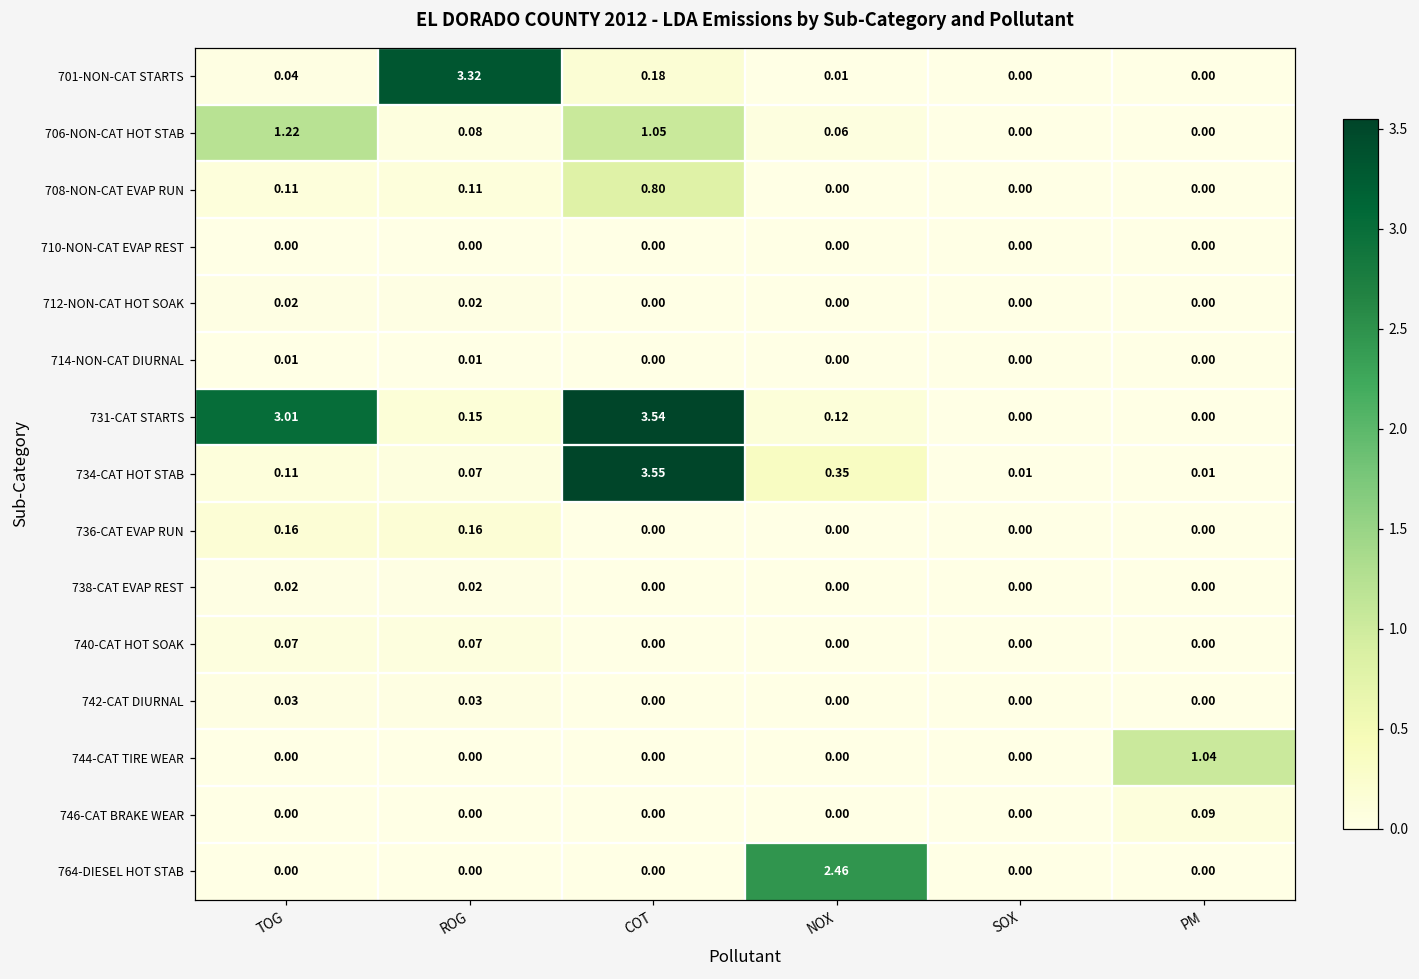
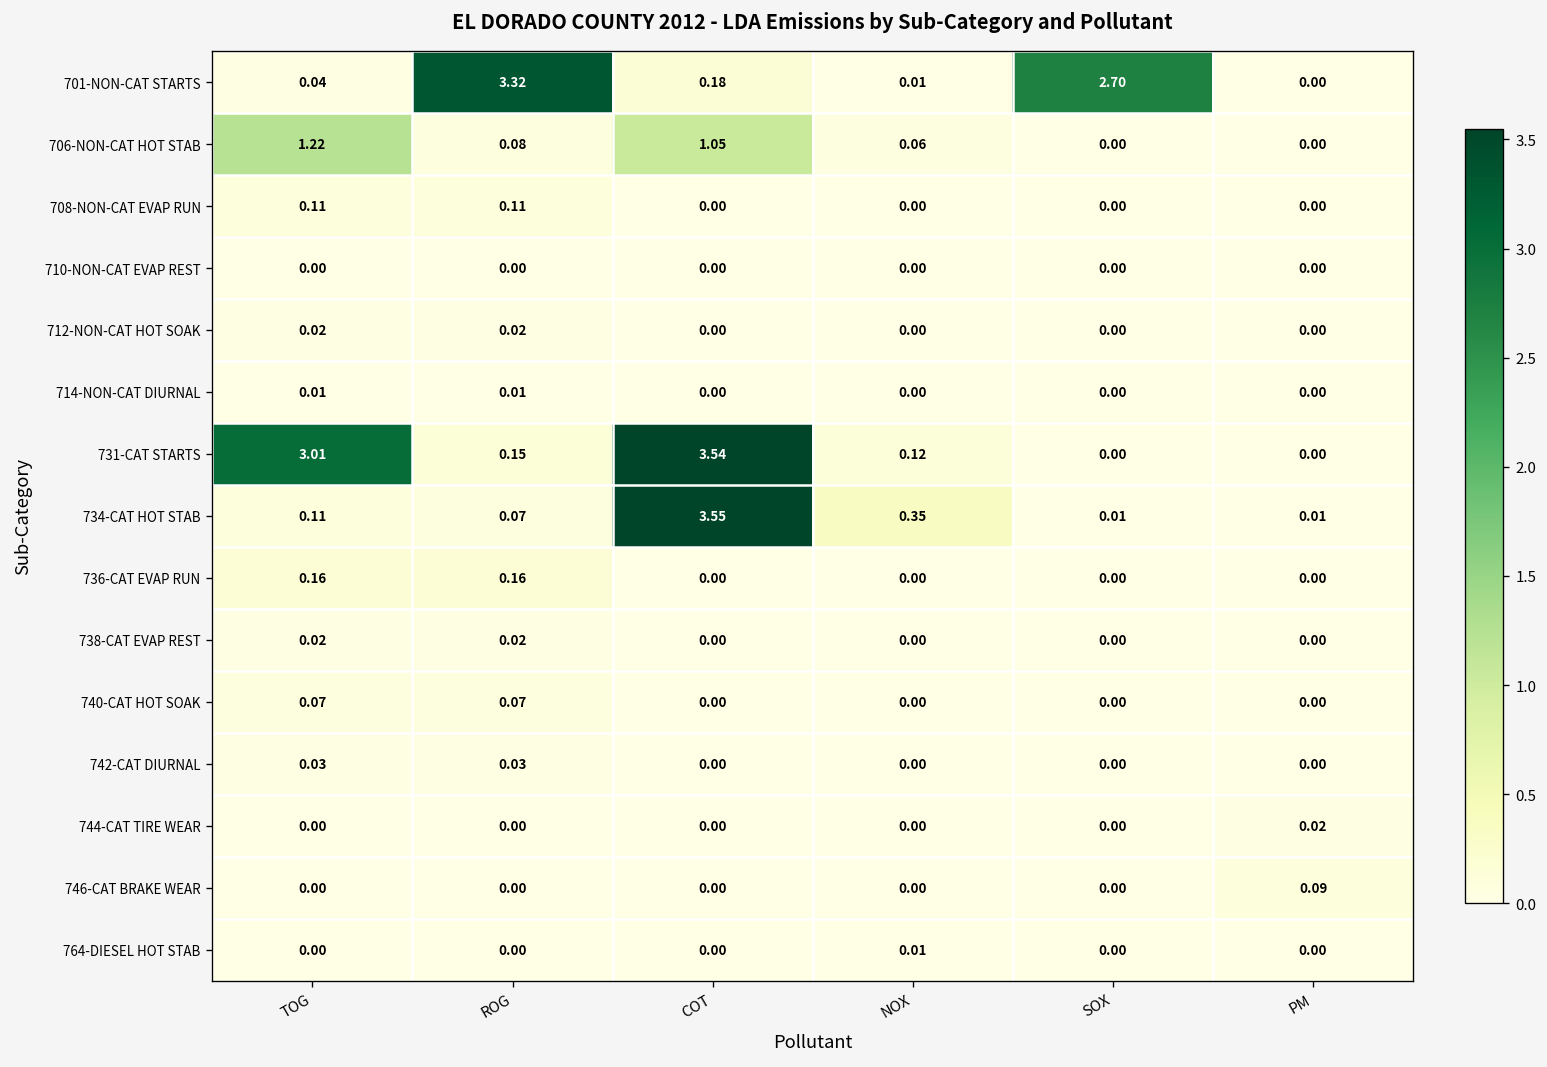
  {
    "701-NON-CAT STARTS": {
      "TOG": 0.04,
      "ROG": 3.32,
      "COT": 0.18,
      "NOX": 0.01,
-     "SOX": 0.00,
+     "SOX": 2.70,
      "PM": 0.00
    },
    "706-NON-CAT HOT STAB": {
      "TOG": 1.22,
      "ROG": 0.08,
      "COT": 1.05,
      "NOX": 0.06,
      "SOX": 0.00,
      "PM": 0.00
    },
    "708-NON-CAT EVAP RUN": {
      "TOG": 0.11,
      "ROG": 0.11,
-     "COT": 0.80,
+     "COT": 0.00,
      "NOX": 0.00,
      "SOX": 0.00,
      "PM": 0.00
    },
    "710-NON-CAT EVAP REST": {
      "TOG": 0.00,
      "ROG": 0.00,
      "COT": 0.00,
      "NOX": 0.00,
      "SOX": 0.00,
      "PM": 0.00
    },
    "712-NON-CAT HOT SOAK": {
      "TOG": 0.02,
      "ROG": 0.02,
      "COT": 0.00,
      "NOX": 0.00,
      "SOX": 0.00,
      "PM": 0.00
    },
    "714-NON-CAT DIURNAL": {
      "TOG": 0.01,
      "ROG": 0.01,
      "COT": 0.00,
      "NOX": 0.00,
      "SOX": 0.00,
      "PM": 0.00
    },
    "731-CAT STARTS": {
      "TOG": 3.01,
      "ROG": 0.15,
      "COT": 3.54,
      "NOX": 0.12,
      "SOX": 0.00,
      "PM": 0.00
    },
    "734-CAT HOT STAB": {
      "TOG": 0.11,
      "ROG": 0.07,
      "COT": 3.55,
      "NOX": 0.35,
      "SOX": 0.01,
      "PM": 0.01
    },
    "736-CAT EVAP RUN": {
      "TOG": 0.16,
      "ROG": 0.16,
      "COT": 0.00,
      "NOX": 0.00,
      "SOX": 0.00,
      "PM": 0.00
    },
    "738-CAT EVAP REST": {
      "TOG": 0.02,
      "ROG": 0.02,
      "COT": 0.00,
      "NOX": 0.00,
      "SOX": 0.00,
      "PM": 0.00
    },
    "740-CAT HOT SOAK": {
      "TOG": 0.07,
      "ROG": 0.07,
      "COT": 0.00,
      "NOX": 0.00,
      "SOX": 0.00,
      "PM": 0.00
    },
    "742-CAT DIURNAL": {
      "TOG": 0.03,
      "ROG": 0.03,
      "COT": 0.00,
      "NOX": 0.00,
      "SOX": 0.00,
      "PM": 0.00
    },
    "744-CAT TIRE WEAR": {
      "TOG": 0.00,
      "ROG": 0.00,
      "COT": 0.00,
      "NOX": 0.00,
      "SOX": 0.00,
-     "PM": 1.04
+     "PM": 0.02
    },
    "746-CAT BRAKE WEAR": {
      "TOG": 0.00,
      "ROG": 0.00,
      "COT": 0.00,
      "NOX": 0.00,
      "SOX": 0.00,
      "PM": 0.09
    },
    "764-DIESEL HOT STAB": {
      "TOG": 0.00,
      "ROG": 0.00,
      "COT": 0.00,
-     "NOX": 2.46,
+     "NOX": 0.01,
      "SOX": 0.00,
      "PM": 0.00
    }
  }
